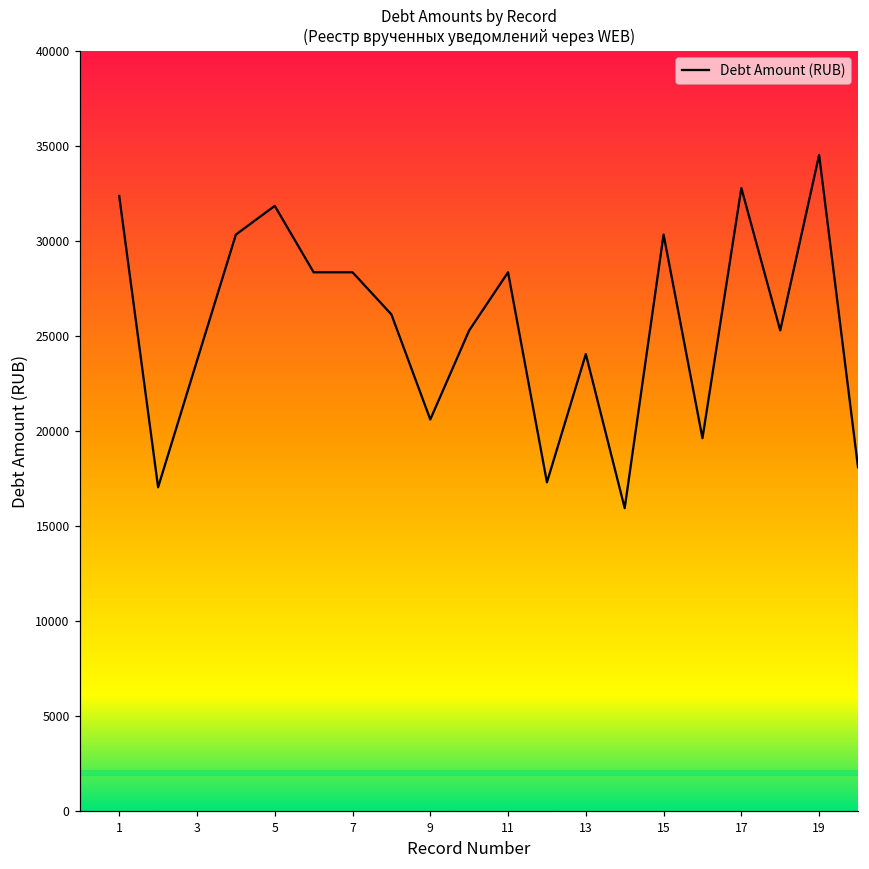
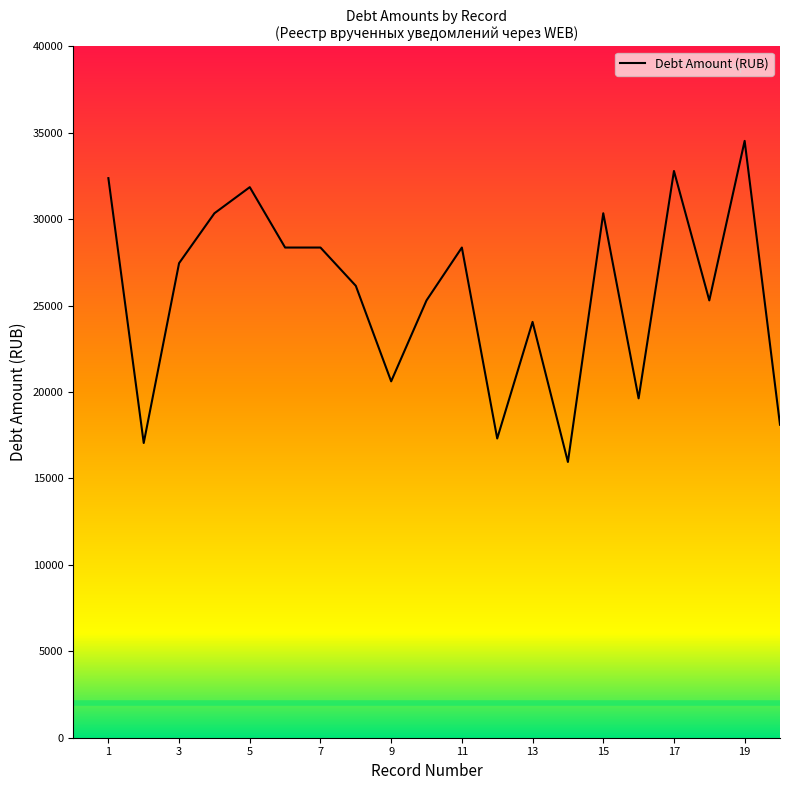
  {
    "1": 32400,
-   "3": 23700,
+   "3": 27500,
    "5": 31900,
    "7": 28400,
    "9": 20600,
    "11": 28400,
    "13": 24100,
    "15": 30300,
    "17": 32800,
    "19": 34500
  }
